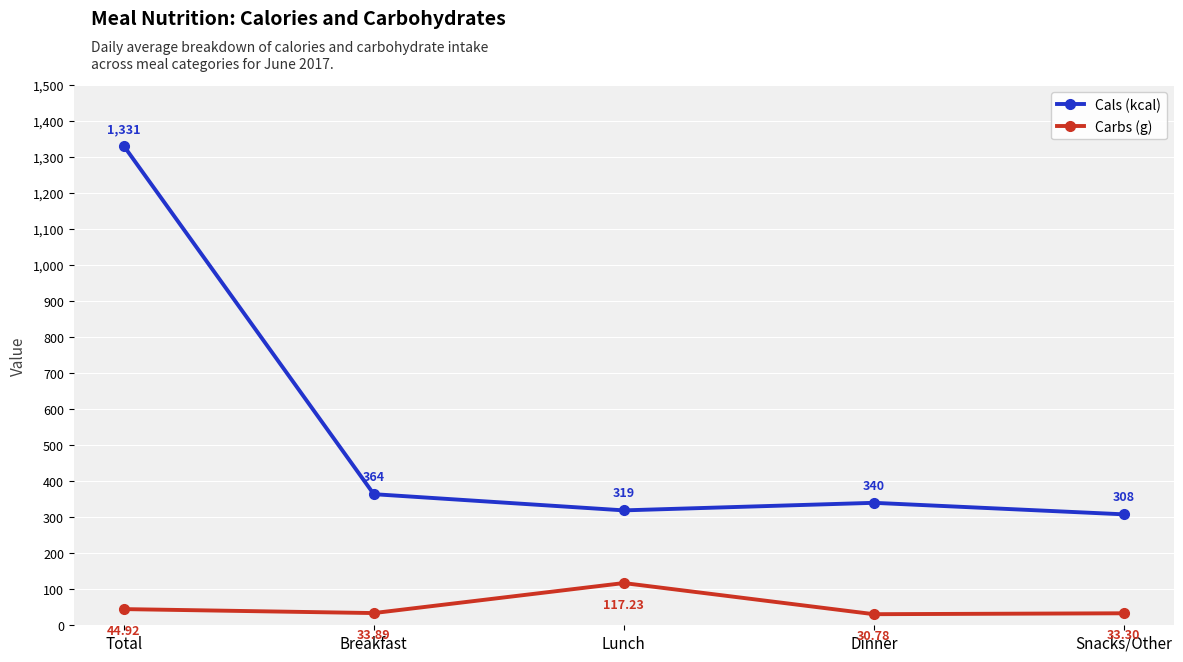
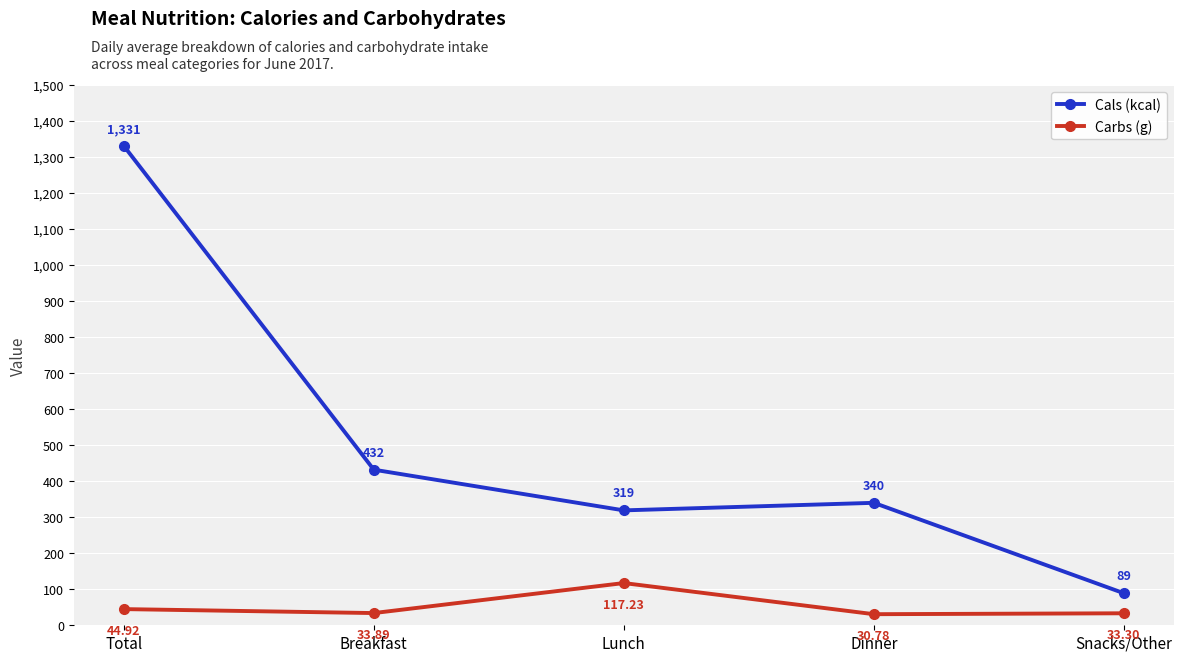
  {
    "Cals (kcal)": {
      "Total": "1,331",
-     "Breakfast": "364",
+     "Breakfast": "432",
      "Lunch": "319",
      "Dinner": "340",
-     "Snacks/Other": "308"
+     "Snacks/Other": "89"
    },
    "Carbs (g)": {
      "Total": "44.92",
      "Breakfast": "33.89",
      "Lunch": "117.23",
      "Dinner": "30.78",
      "Snacks/Other": "33.30"
    }
  }
